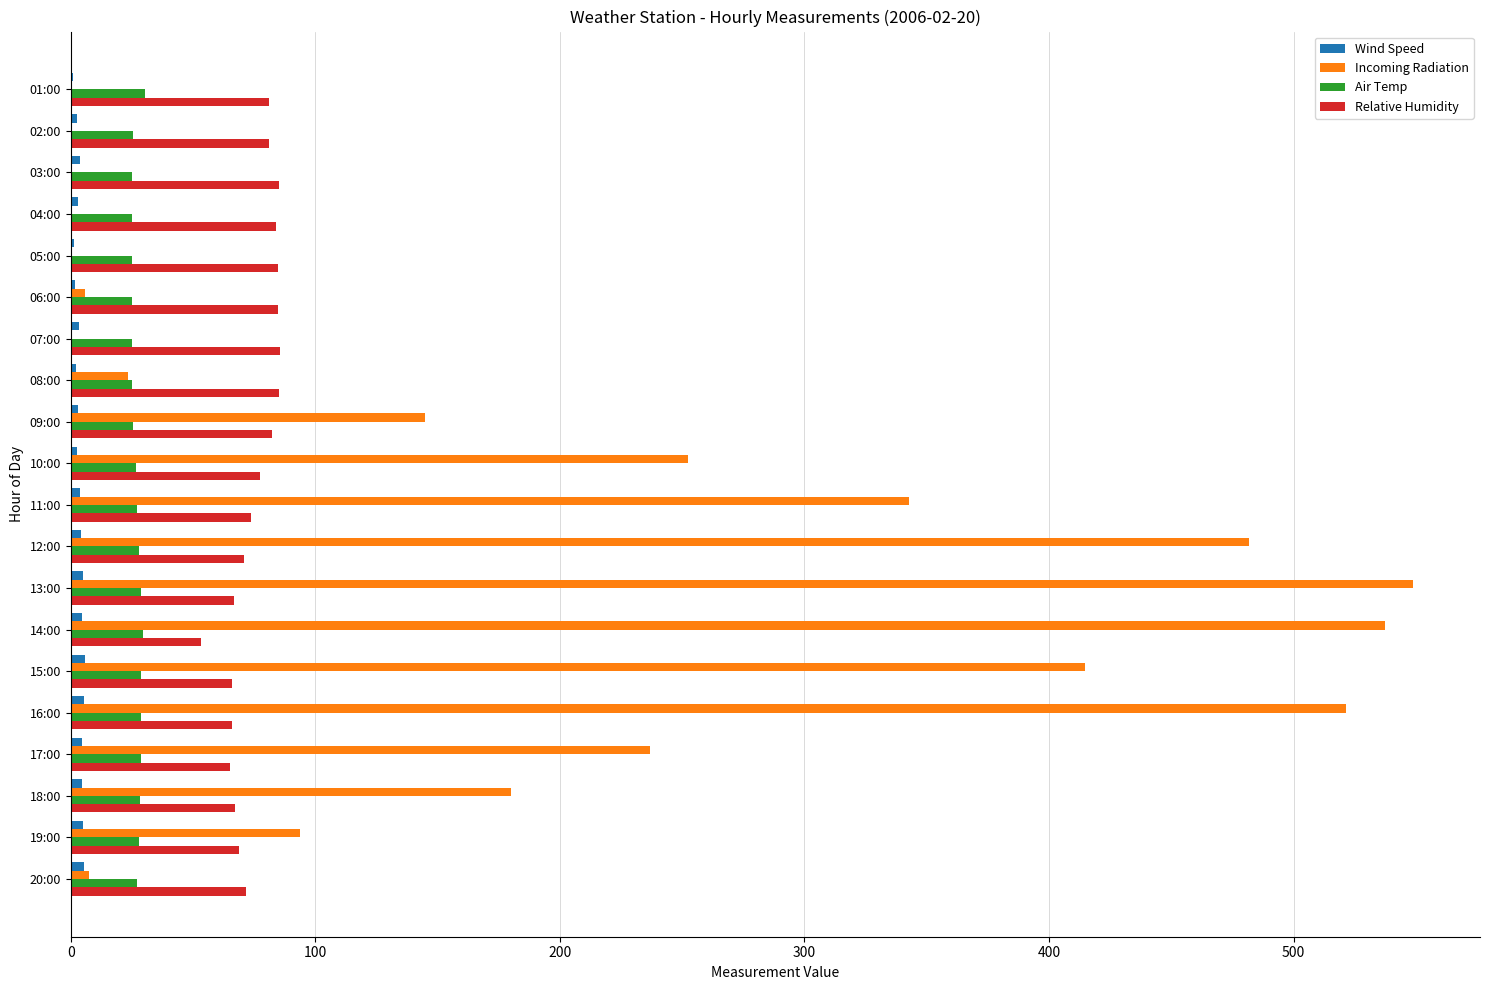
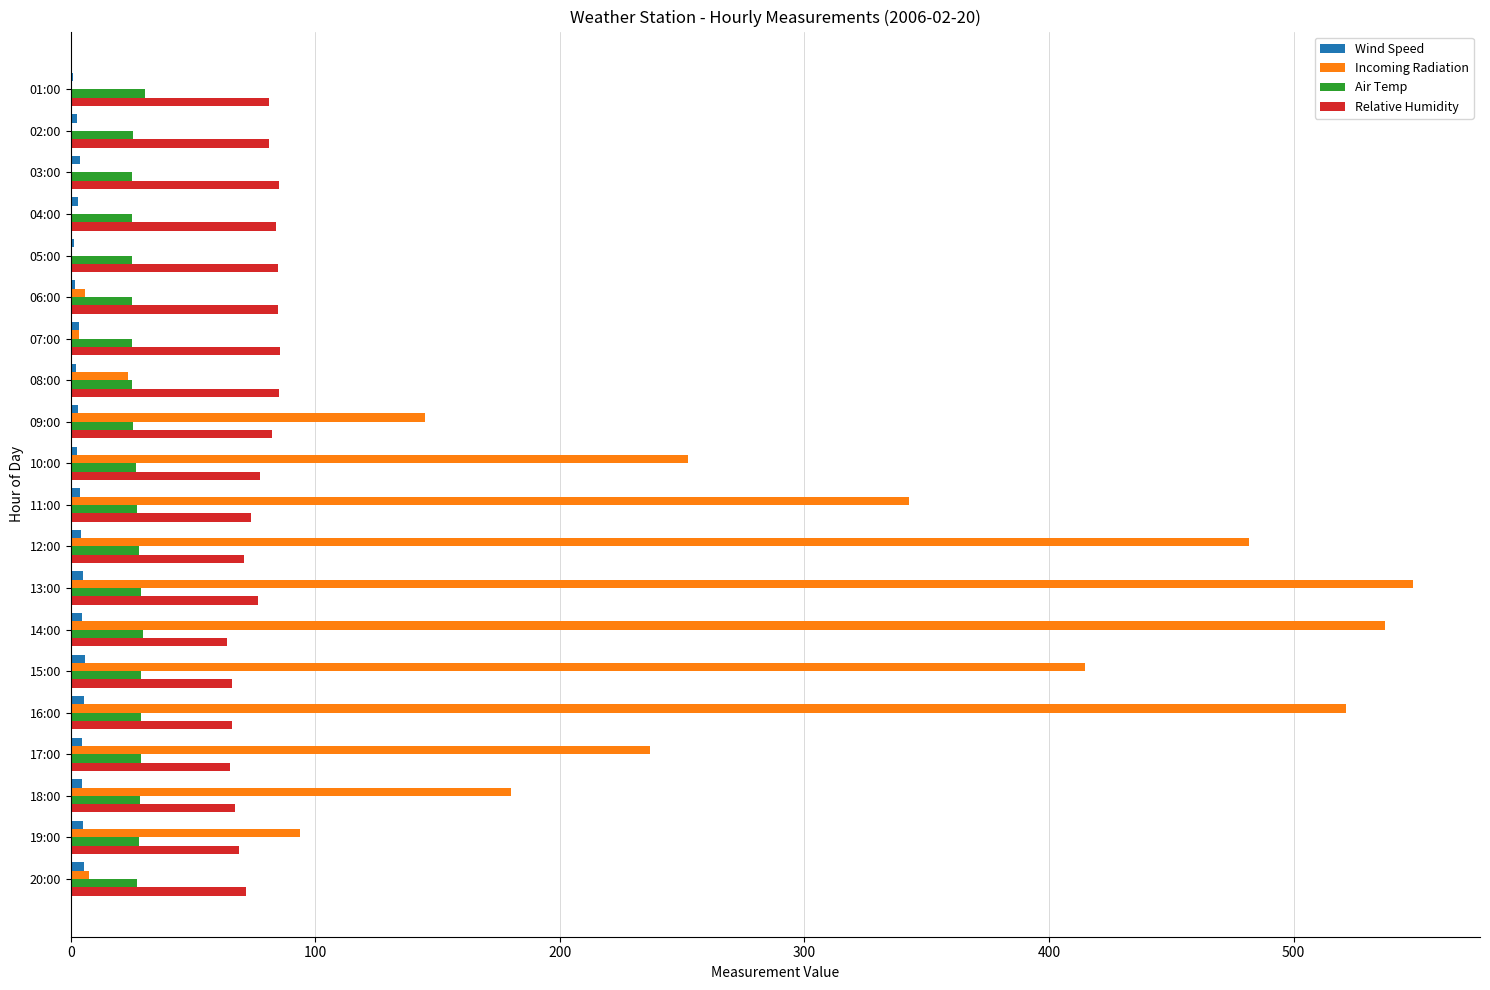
  {
    "Wind Speed": {
      "01:00": 1,
      "02:00": 3,
      "03:00": 4,
      "04:00": 3,
      "05:00": 2,
      "06:00": 2,
      "07:00": 3,
      "08:00": 2,
      "09:00": 3,
      "10:00": 2,
      "11:00": 4,
      "12:00": 4,
      "13:00": 5,
      "14:00": 4,
      "15:00": 6,
      "16:00": 6,
      "17:00": 5,
      "18:00": 4,
      "19:00": 5,
      "20:00": 5
    },
    "Incoming Radiation": {
      "06:00": 6,
-     "07:00": 0,
+     "07:00": 4,
      "08:00": 24,
      "09:00": 145,
      "10:00": 253,
      "11:00": 343,
      "12:00": 482,
      "13:00": 549,
      "14:00": 537,
      "15:00": 415,
      "16:00": 521,
      "17:00": 237,
      "18:00": 180,
      "19:00": 94,
      "20:00": 8
    },
    "Air Temp": {
      "01:00": 30,
      "02:00": 26,
      "03:00": 25,
      "04:00": 25,
      "05:00": 25,
      "06:00": 25,
      "07:00": 25,
      "08:00": 25,
      "09:00": 26,
      "10:00": 27,
      "11:00": 27,
      "12:00": 28,
      "13:00": 29,
      "14:00": 29,
      "15:00": 29,
      "16:00": 29,
      "17:00": 29,
      "18:00": 28,
      "19:00": 28,
      "20:00": 27
    },
    "Relative Humidity": {
      "01:00": 81,
      "02:00": 81,
      "03:00": 85,
      "04:00": 84,
      "05:00": 85,
      "06:00": 85,
      "07:00": 86,
      "08:00": 85,
      "09:00": 82,
      "10:00": 77,
      "11:00": 74,
      "12:00": 71,
-     "13:00": 67,
-     "14:00": 53,
+     "13:00": 76,
+     "14:00": 64,
      "15:00": 66,
      "16:00": 66,
      "17:00": 65,
      "18:00": 67,
      "19:00": 69,
      "20:00": 72
    }
  }
